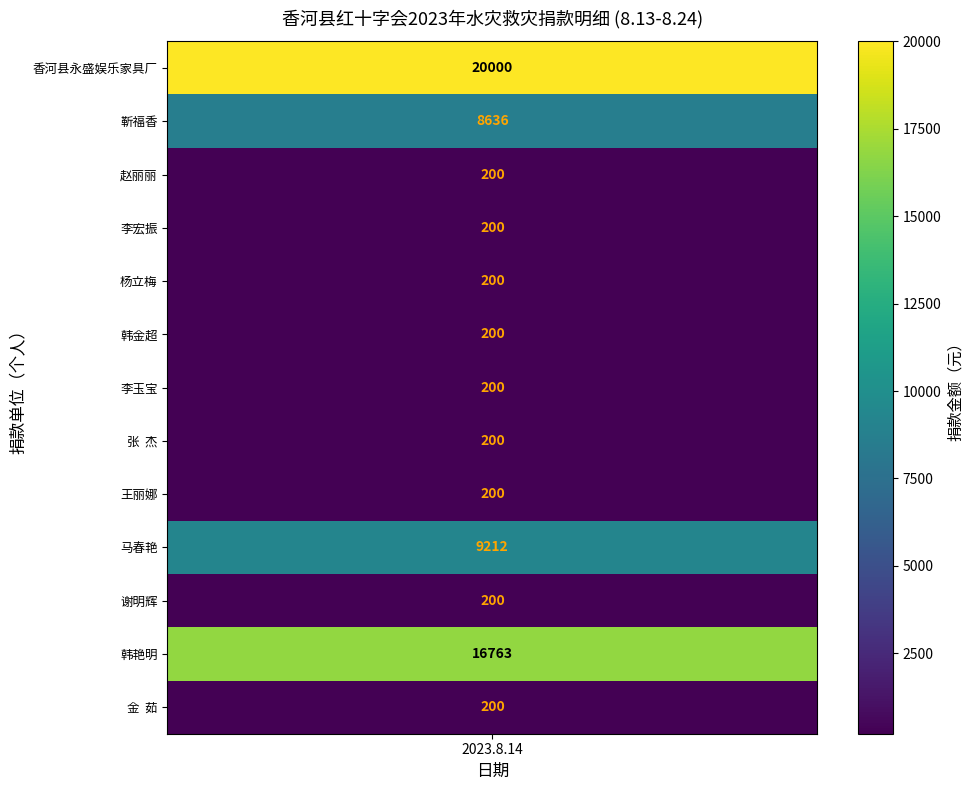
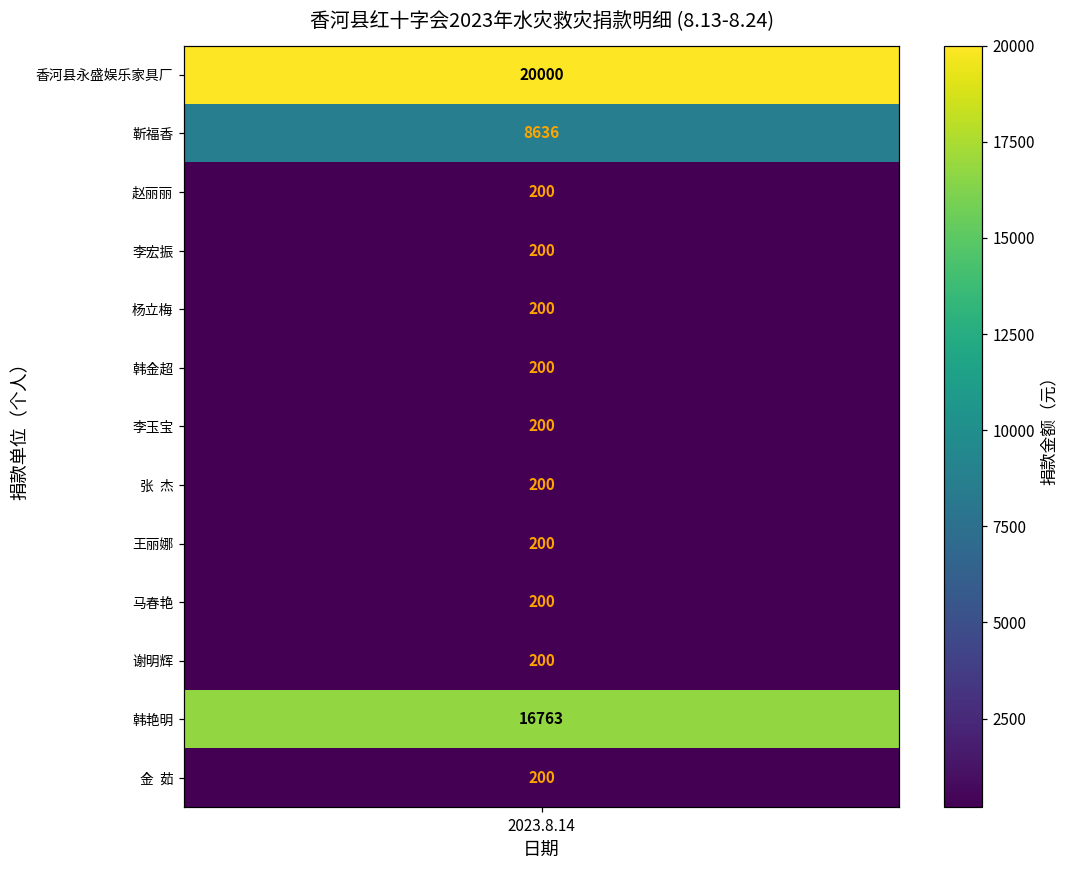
  {
    "香河县永盛娱乐家具厂": {
      "2023.8.14": 20000
    },
    "靳福香": {
      "2023.8.14": 8636
    },
    "赵丽丽": {
      "2023.8.14": 200
    },
    "李宏振": {
      "2023.8.14": 200
    },
    "杨立梅": {
      "2023.8.14": 200
    },
    "韩金超": {
      "2023.8.14": 200
    },
    "李玉宝": {
      "2023.8.14": 200
    },
    "张 杰": {
      "2023.8.14": 200
    },
    "王丽娜": {
      "2023.8.14": 200
    },
    "马春艳": {
-     "2023.8.14": 9212
+     "2023.8.14": 200
    },
    "谢明辉": {
      "2023.8.14": 200
    },
    "韩艳明": {
      "2023.8.14": 16763
    },
    "金 茹": {
      "2023.8.14": 200
    }
  }
